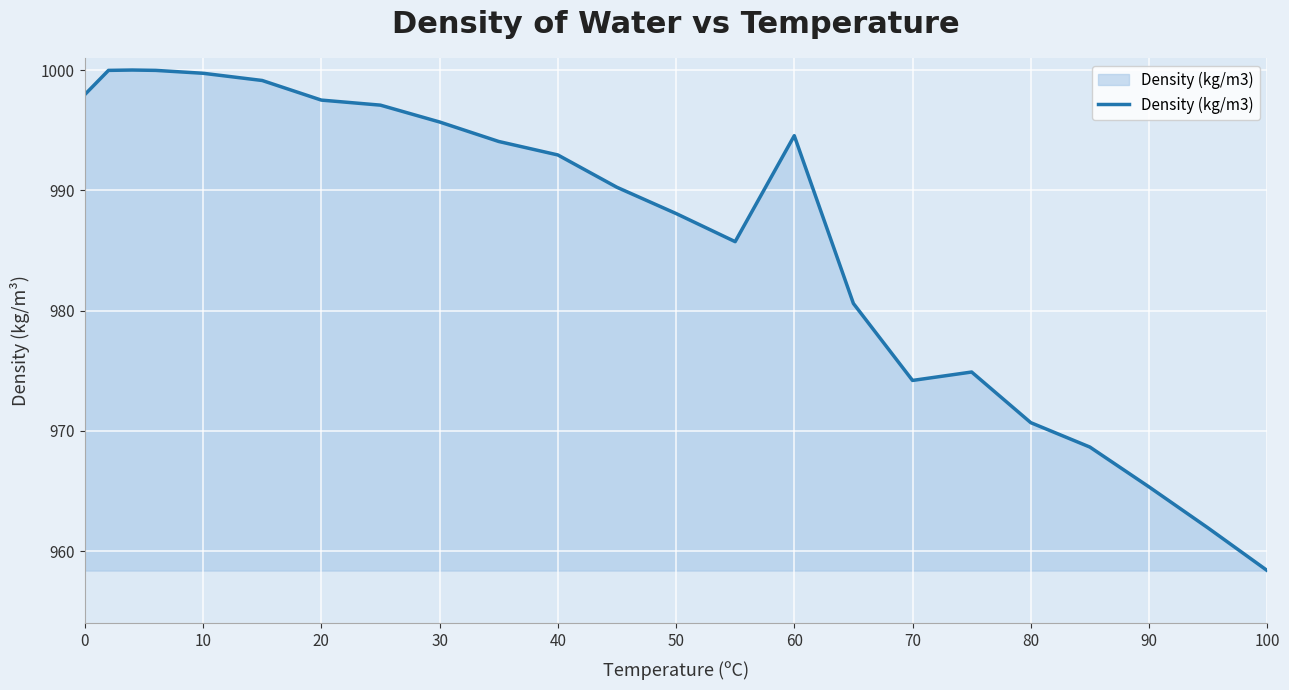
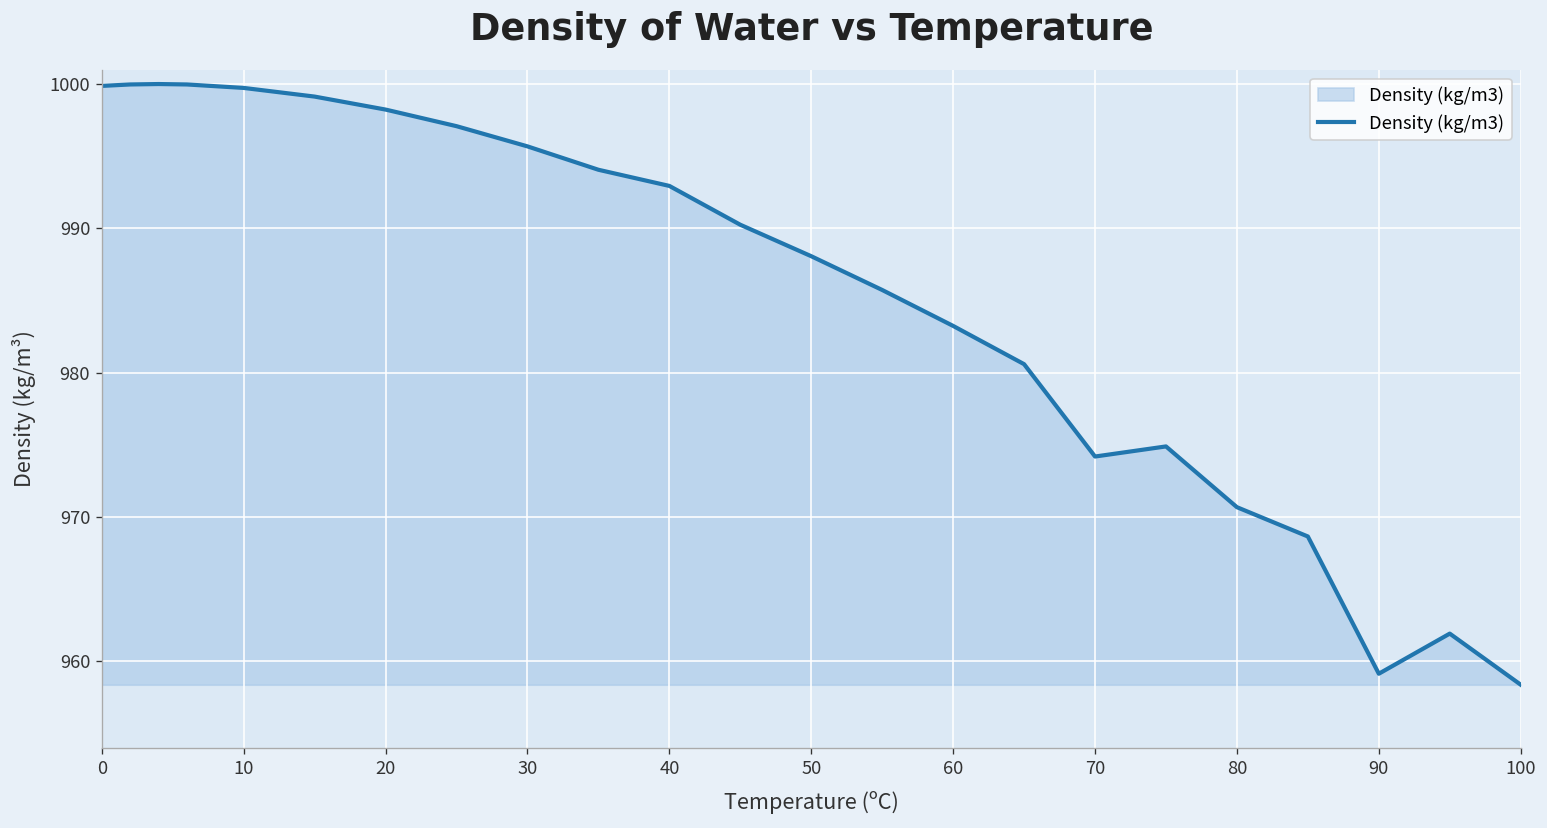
  {
-   "0": 998.0,
+   "0": 999.9,
    "10": 999.7,
-   "20": 997.5,
+   "20": 998.2,
    "30": 995.7,
    "40": 992.9,
    "50": 988.1,
-   "60": 994.5,
+   "60": 983.2,
    "70": 974.2,
    "80": 970.7,
-   "90": 965.3,
+   "90": 959.1,
    "100": 958.4
  }
